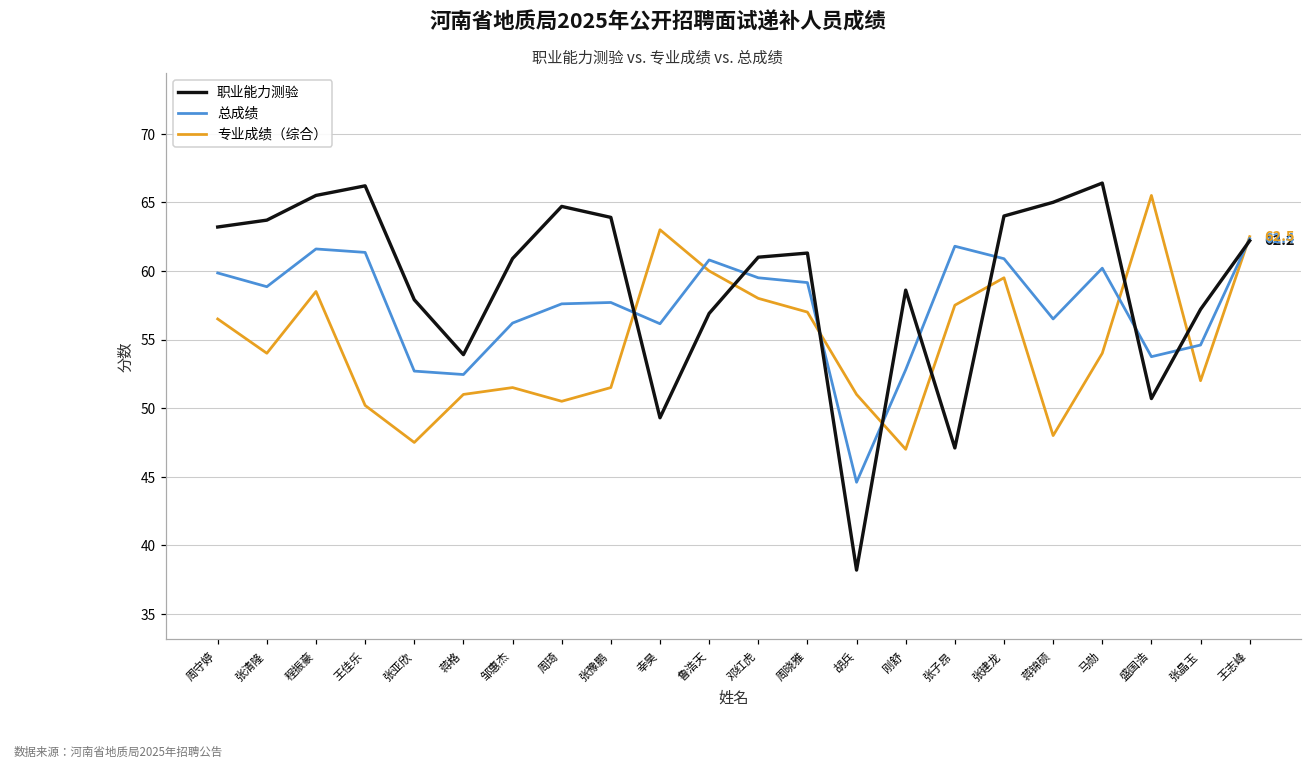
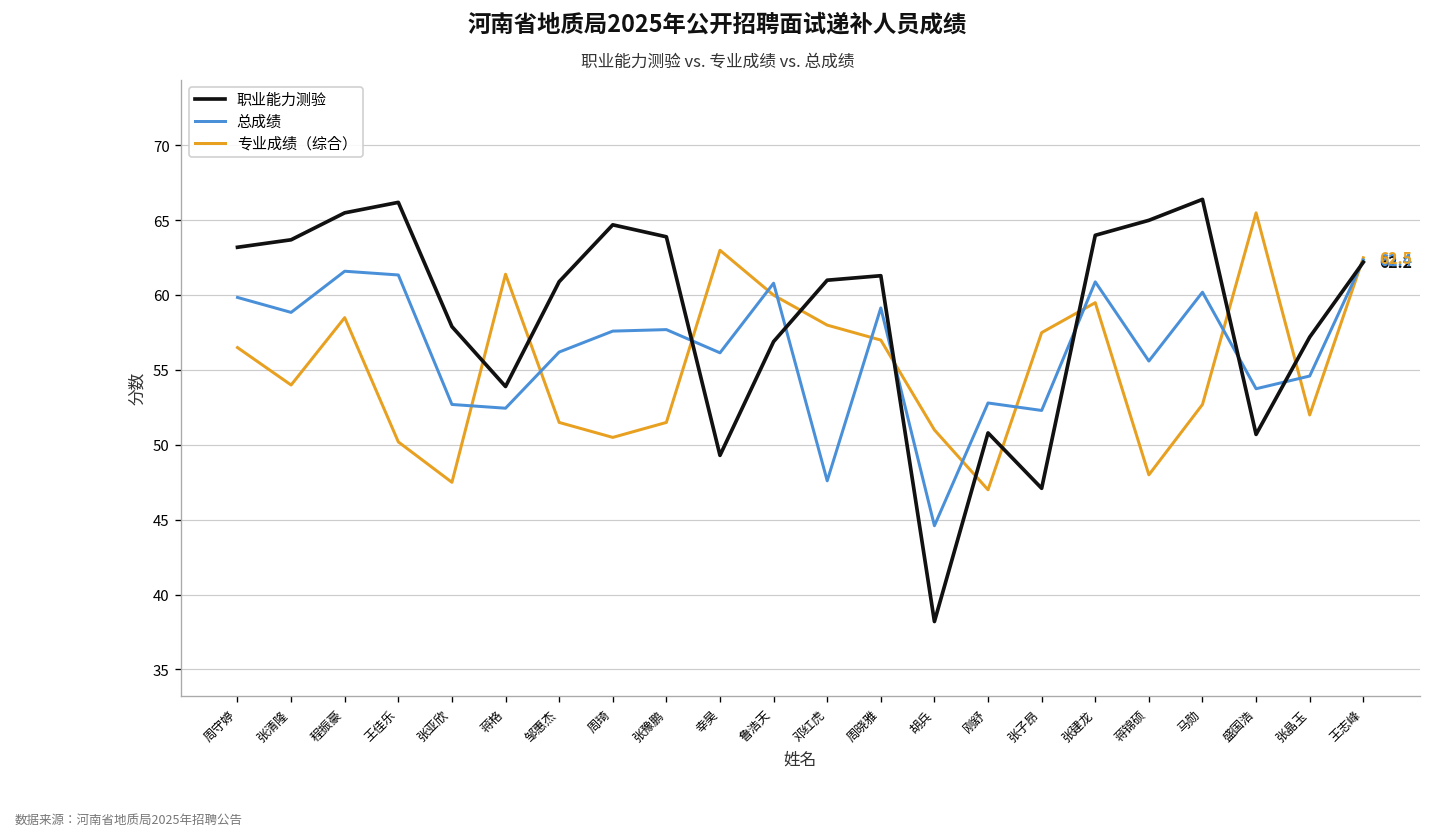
  {
    "职业能力测验": {
      "周守婷": 63.2,
      "张清隆": 63.7,
      "程振豪": 65.5,
      "王佳乐": 66.2,
      "张亚欣": 57.9,
      "蒋格": 53.9,
      "邹惠杰": 60.9,
      "周琦": 64.7,
      "张豫鹏": 63.9,
      "幸昊": 49.3,
      "鲁浩天": 56.9,
      "邓红虎": 61.0,
      "周晓雅": 61.3,
      "胡兵": 38.2,
-     "刚舒": 58.6,
+     "刚舒": 50.8,
      "张子昂": 47.1,
      "张建龙": 64.0,
      "蒋锦硕": 65.0,
      "马勋": 66.4,
      "盛国浩": 50.7,
      "张晶玉": 57.2
    },
    "总成绩": {
      "周守婷": 59.9,
      "张清隆": 58.9,
      "程振豪": 61.6,
      "王佳乐": 61.4,
      "张亚欣": 52.7,
      "蒋格": 52.5,
      "邹惠杰": 56.2,
      "周琦": 57.6,
      "张豫鹏": 57.7,
      "幸昊": 56.2,
      "鲁浩天": 60.8,
-     "邓红虎": 59.5,
+     "邓红虎": 47.6,
      "周晓雅": 59.2,
      "胡兵": 44.6,
      "刚舒": 52.8,
-     "张子昂": 61.8,
+     "张子昂": 52.3,
      "张建龙": 60.9,
-     "蒋锦硕": 56.5,
+     "蒋锦硕": 55.6,
      "马勋": 60.2,
      "盛国浩": 53.8,
      "张晶玉": 54.6
    },
    "专业成绩（综合）": {
      "周守婷": 56.5,
      "张清隆": 54.0,
      "程振豪": 58.5,
      "王佳乐": 50.2,
      "张亚欣": 47.5,
-     "蒋格": 51.0,
+     "蒋格": 61.4,
      "邹惠杰": 51.5,
      "周琦": 50.5,
      "张豫鹏": 51.5,
      "幸昊": 63.0,
      "鲁浩天": 60.0,
      "邓红虎": 58.0,
      "周晓雅": 57.0,
      "胡兵": 51.0,
      "刚舒": 47.0,
      "张子昂": 57.5,
      "张建龙": 59.5,
      "蒋锦硕": 48.0,
-     "马勋": 54.0,
+     "马勋": 52.7,
      "盛国浩": 65.5,
      "张晶玉": 52.0
    }
  }
